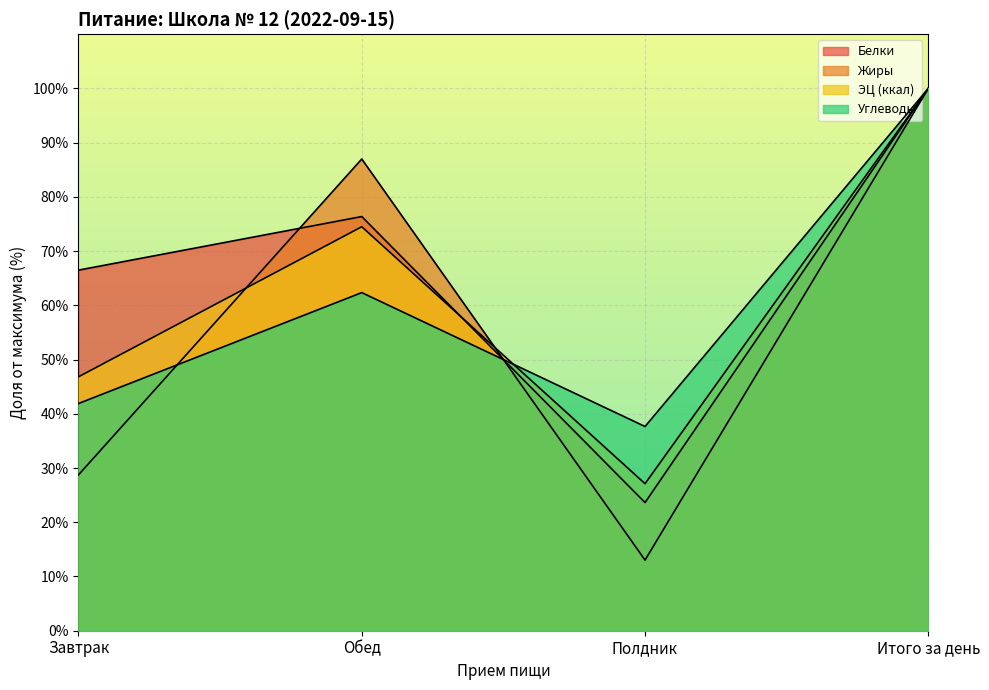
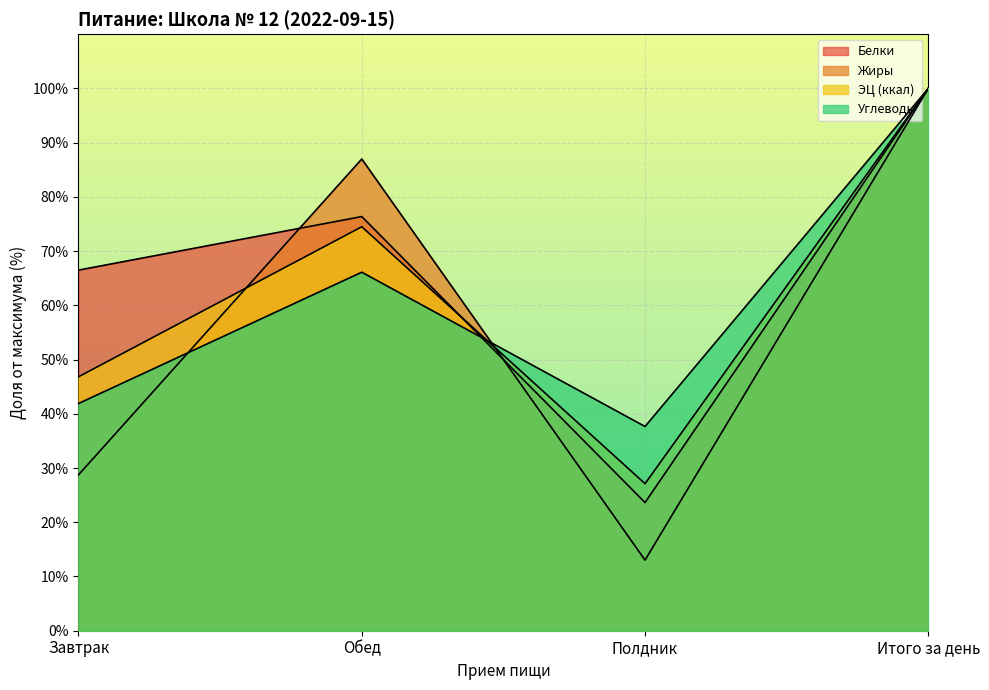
  {
    "ЭЦ (ккал)": {
      "Завтрак": "47%",
      "Обед": "74%",
      "Полдник": "27%"
    },
    "Углеводы": {
      "Завтрак": "42%",
-     "Обед": "62%",
+     "Обед": "66%",
      "Полдник": "38%"
    }
  }
